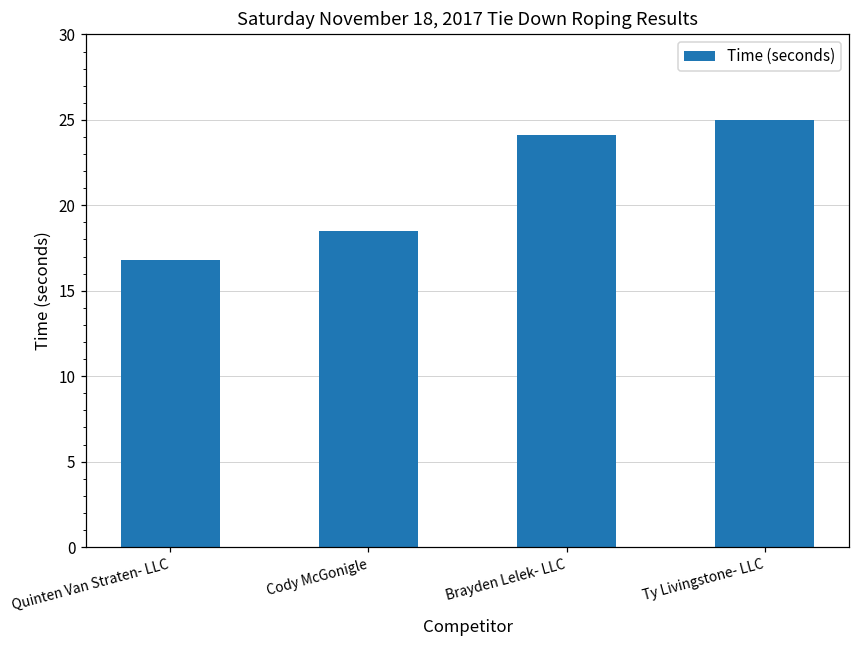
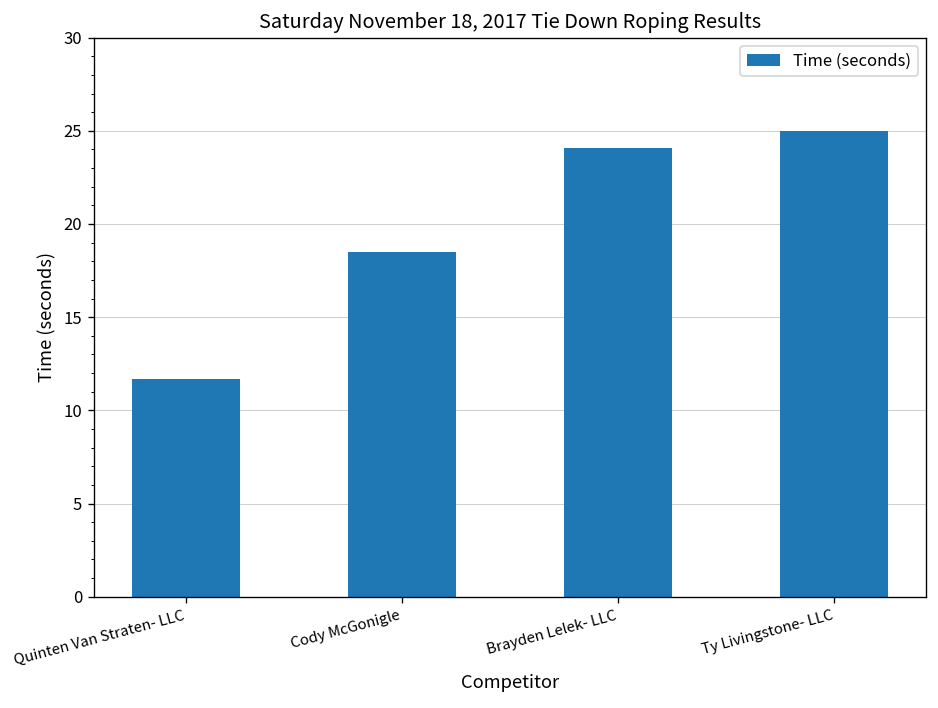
  {
-   "Quinten Van Straten- LLC": 16.8,
+   "Quinten Van Straten- LLC": 11.7,
    "Cody McGonigle": 18.5,
    "Brayden Lelek- LLC": 24.1,
    "Ty Livingstone- LLC": 25.0
  }
